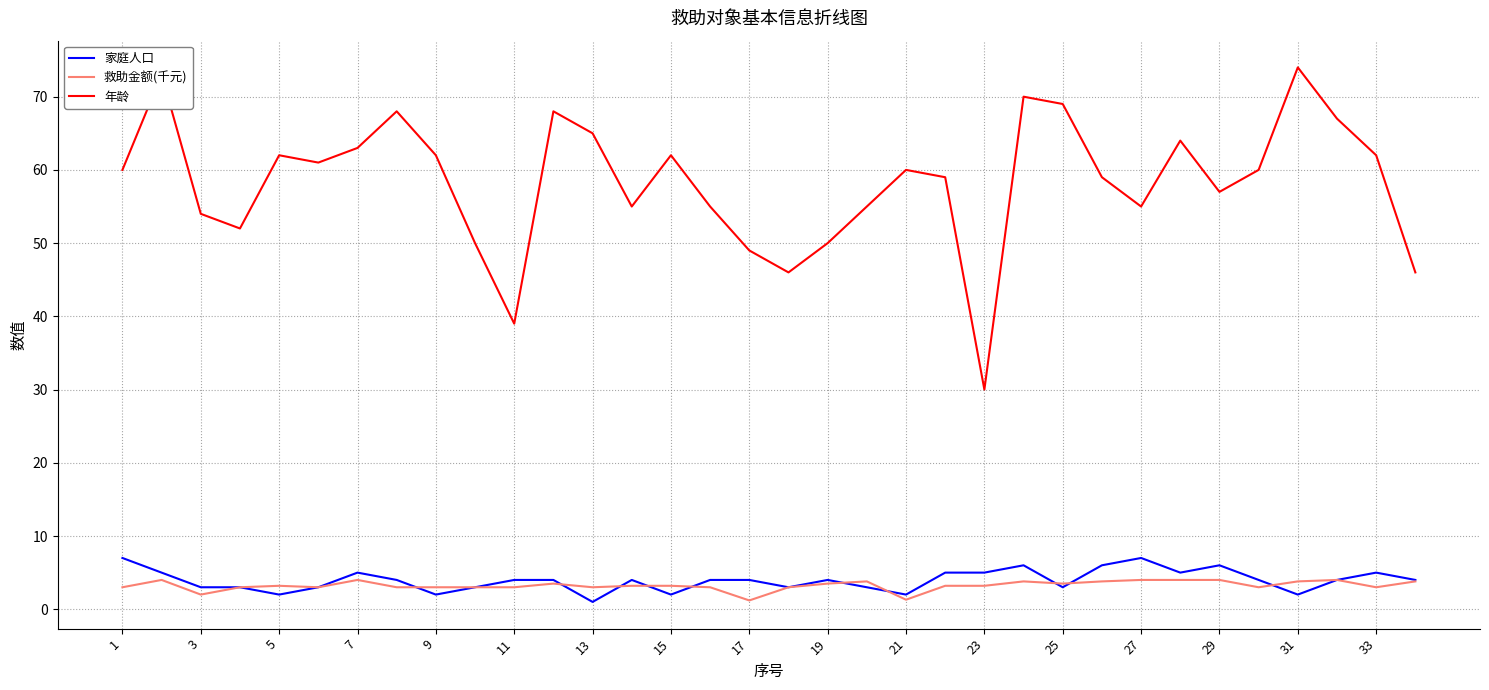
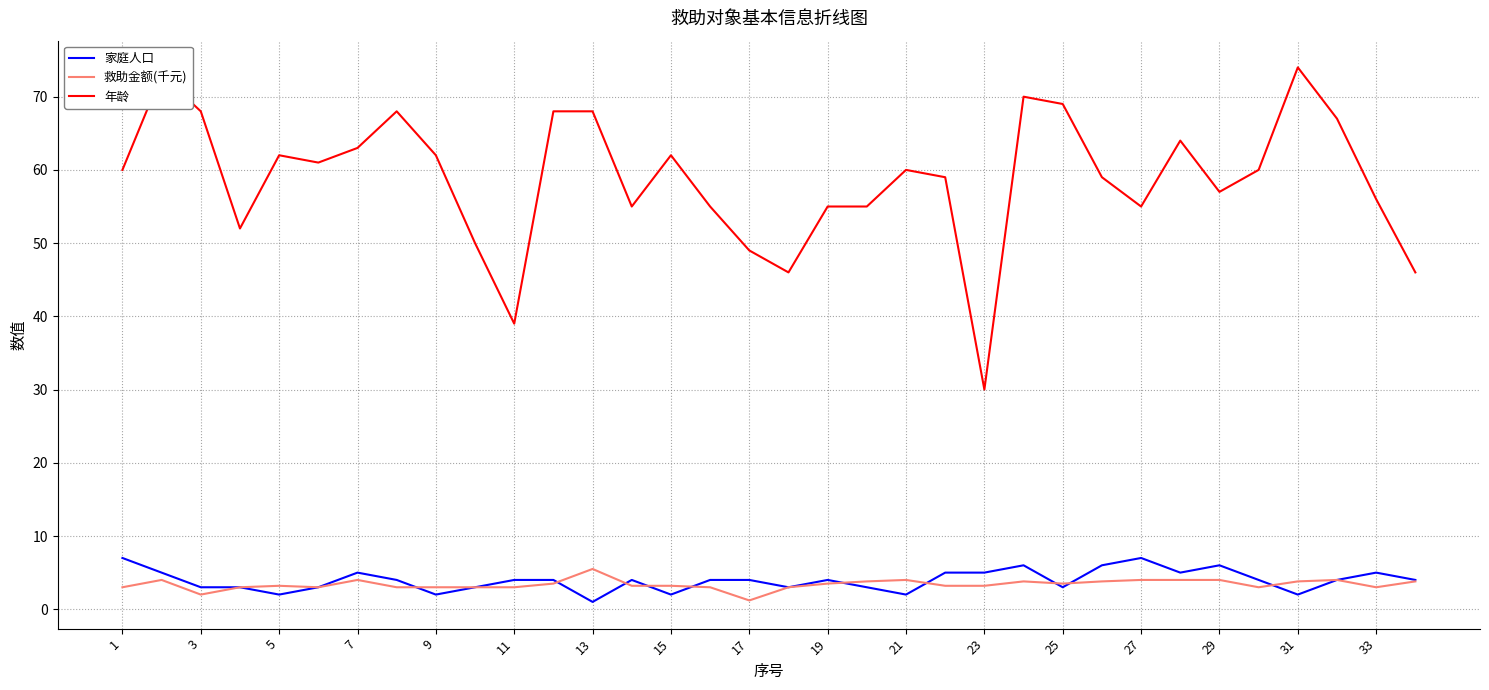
  {
    "家庭人口": {
      "1": 7,
      "3": 3,
      "5": 2,
      "7": 5,
      "9": 2,
      "11": 4,
      "13": 1,
      "15": 2,
      "17": 4,
      "19": 4,
      "21": 2,
      "23": 5,
      "25": 3,
      "27": 7,
      "29": 6,
      "31": 2,
      "33": 5
    },
    "救助金额(千元)": {
      "1": 3,
      "3": 2,
      "5": 3,
      "7": 4,
      "9": 3,
      "11": 3,
-     "13": 3,
+     "13": 6,
      "15": 3,
      "17": 1,
      "19": 4,
-     "21": 1,
+     "21": 4,
      "23": 3,
      "25": 4,
      "27": 4,
      "29": 4,
      "31": 4,
      "33": 3
    },
    "年龄": {
      "1": 60,
-     "3": 54,
+     "3": 68,
      "5": 62,
      "7": 63,
      "9": 62,
      "11": 39,
-     "13": 65,
+     "13": 68,
      "15": 62,
      "17": 49,
-     "19": 50,
+     "19": 55,
      "21": 60,
      "23": 30,
      "25": 69,
      "27": 55,
      "29": 57,
      "31": 74,
-     "33": 62
+     "33": 56
    }
  }
